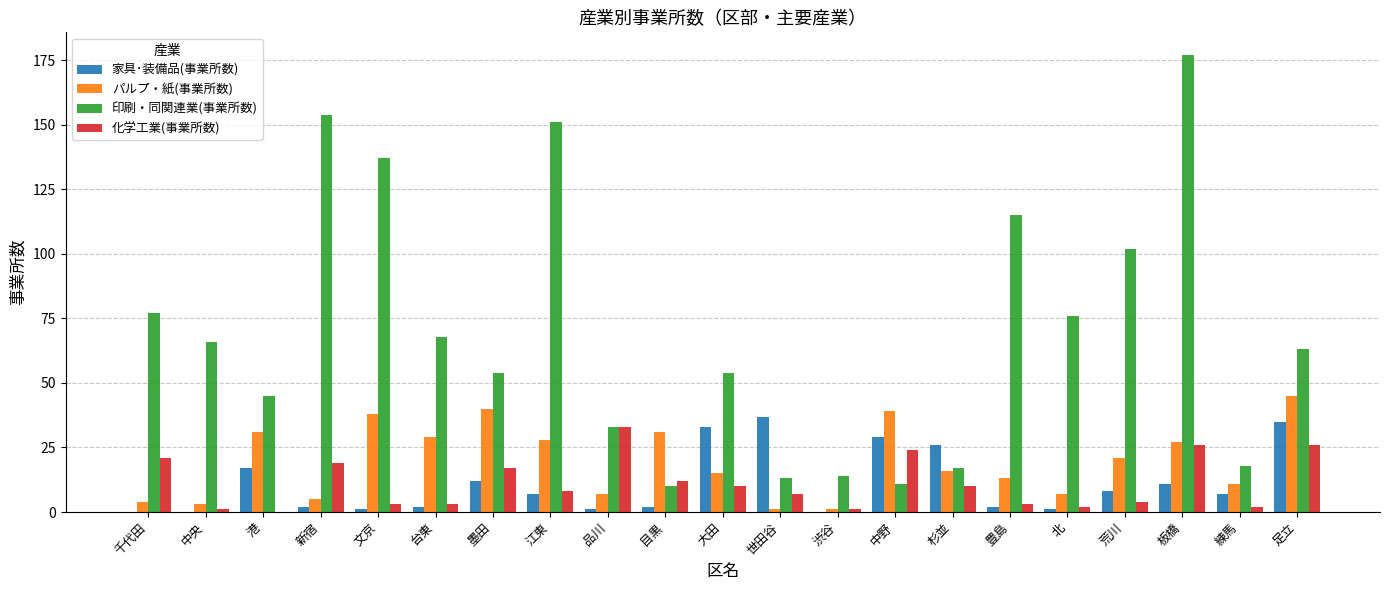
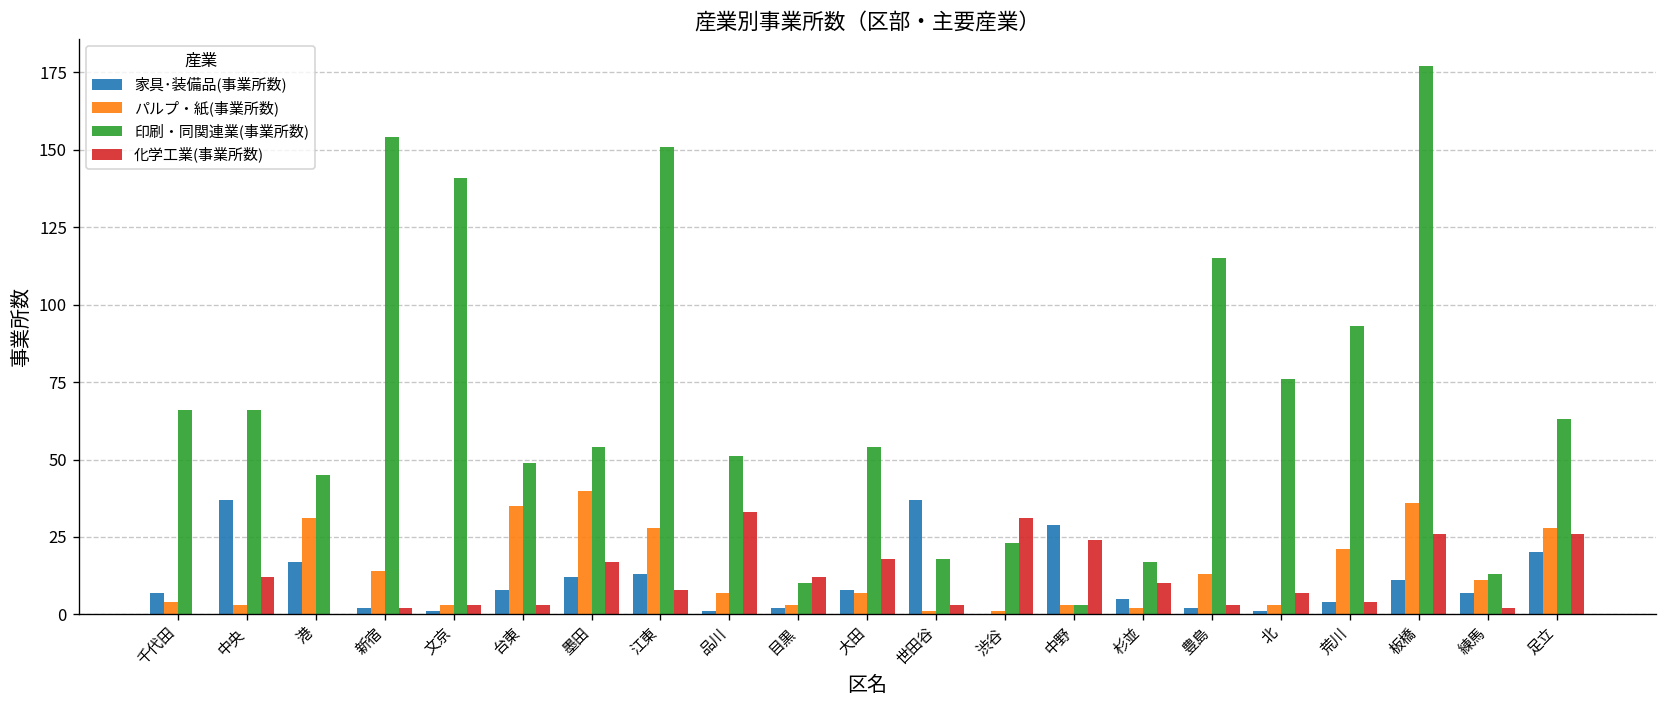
  {
    "家具･装備品(事業所数)": {
-     "千代田": 0,
-     "中央": 0,
+     "千代田": 7,
+     "中央": 37,
      "港": 17,
      "新宿": 2,
      "文京": 1,
-     "台東": 2,
+     "台東": 8,
      "墨田": 12,
-     "江東": 7,
+     "江東": 13,
      "品川": 1,
      "目黒": 2,
-     "大田": 33,
+     "大田": 8,
      "世田谷": 37,
      "渋谷": 0,
      "中野": 29,
-     "杉並": 26,
+     "杉並": 5,
      "豊島": 2,
      "北": 1,
-     "荒川": 8,
+     "荒川": 4,
      "板橋": 11,
      "練馬": 7,
-     "足立": 35
+     "足立": 20
    },
    "パルプ・紙(事業所数)": {
      "千代田": 4,
      "中央": 3,
      "港": 31,
-     "新宿": 5,
-     "文京": 38,
-     "台東": 29,
+     "新宿": 14,
+     "文京": 3,
+     "台東": 35,
      "墨田": 40,
      "江東": 28,
      "品川": 7,
-     "目黒": 31,
-     "大田": 15,
+     "目黒": 3,
+     "大田": 7,
      "世田谷": 1,
      "渋谷": 1,
-     "中野": 39,
-     "杉並": 16,
+     "中野": 3,
+     "杉並": 2,
      "豊島": 13,
-     "北": 7,
+     "北": 3,
      "荒川": 21,
-     "板橋": 27,
+     "板橋": 36,
      "練馬": 11,
-     "足立": 45
+     "足立": 28
    },
    "印刷・同関連業(事業所数)": {
-     "千代田": 77,
+     "千代田": 66,
      "中央": 66,
      "港": 45,
      "新宿": 154,
-     "文京": 137,
-     "台東": 68,
+     "文京": 141,
+     "台東": 49,
      "墨田": 54,
      "江東": 151,
-     "品川": 33,
+     "品川": 51,
      "目黒": 10,
      "大田": 54,
-     "世田谷": 13,
-     "渋谷": 14,
-     "中野": 11,
+     "世田谷": 18,
+     "渋谷": 23,
+     "中野": 3,
      "杉並": 17,
      "豊島": 115,
      "北": 76,
-     "荒川": 102,
+     "荒川": 93,
      "板橋": 177,
-     "練馬": 18,
+     "練馬": 13,
      "足立": 63
    },
    "化学工業(事業所数)": {
-     "千代田": 21,
-     "中央": 1,
+     "千代田": 0,
+     "中央": 12,
      "港": 0,
-     "新宿": 19,
+     "新宿": 2,
      "文京": 3,
      "台東": 3,
      "墨田": 17,
      "江東": 8,
      "品川": 33,
      "目黒": 12,
-     "大田": 10,
-     "世田谷": 7,
-     "渋谷": 1,
+     "大田": 18,
+     "世田谷": 3,
+     "渋谷": 31,
      "中野": 24,
      "杉並": 10,
      "豊島": 3,
-     "北": 2,
+     "北": 7,
      "荒川": 4,
      "板橋": 26,
      "練馬": 2,
      "足立": 26
    }
  }
